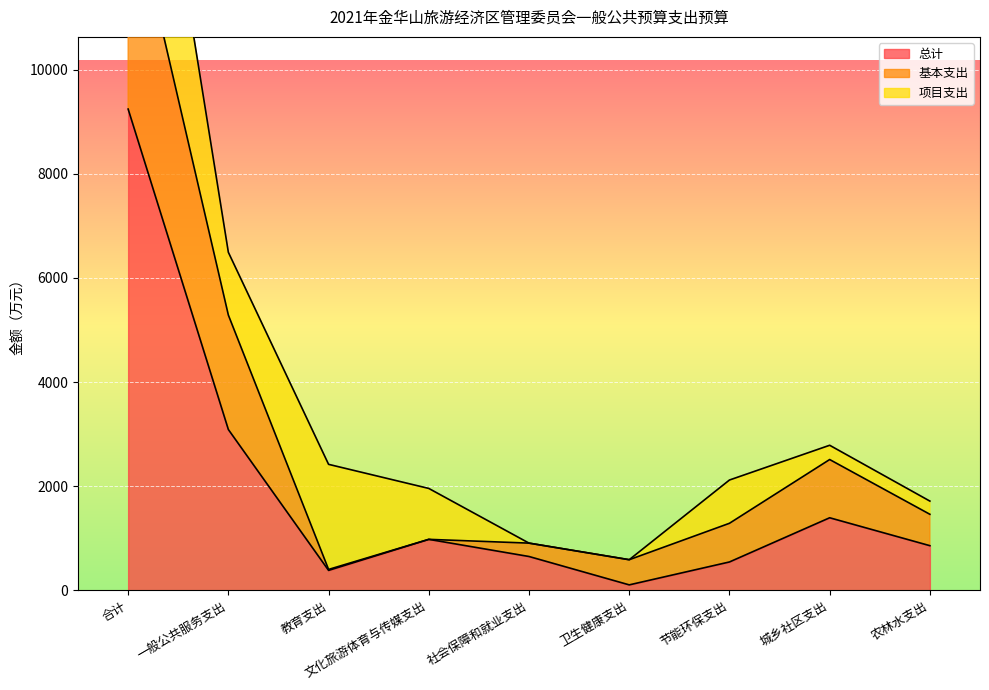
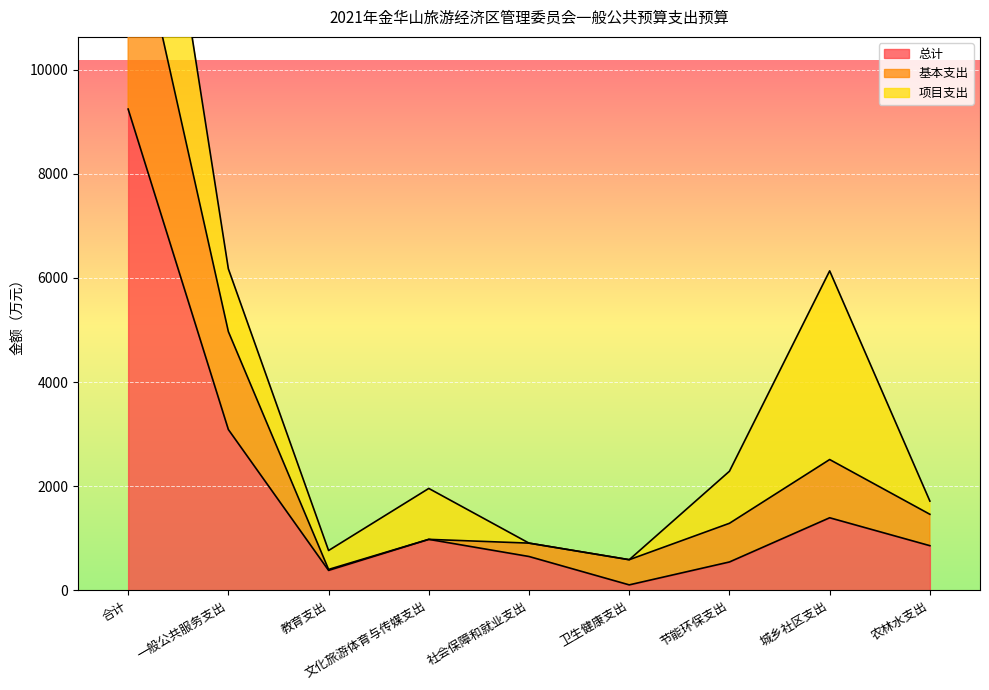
  {
    "总计": {
      "合计": 9200,
      "一般公共服务支出": 3100,
      "社会保障和就业支出": 600,
      "卫生健康支出": 100,
      "节能环保支出": 500,
      "城乡社区支出": 1400,
      "农林水支出": 900
    },
    "基本支出": {
-     "一般公共服务支出": 2200,
+     "一般公共服务支出": 1900,
      "节能环保支出": 700,
      "城乡社区支出": 1100,
      "农林水支出": 600
    },
    "项目支出": {
      "一般公共服务支出": 1200,
-     "教育支出": 2000,
+     "教育支出": 400,
      "文化旅游体育与传媒支出": 1000,
-     "节能环保支出": 800,
-     "城乡社区支出": 300,
+     "节能环保支出": 1000,
+     "城乡社区支出": 3600,
      "农林水支出": 300
    }
  }
